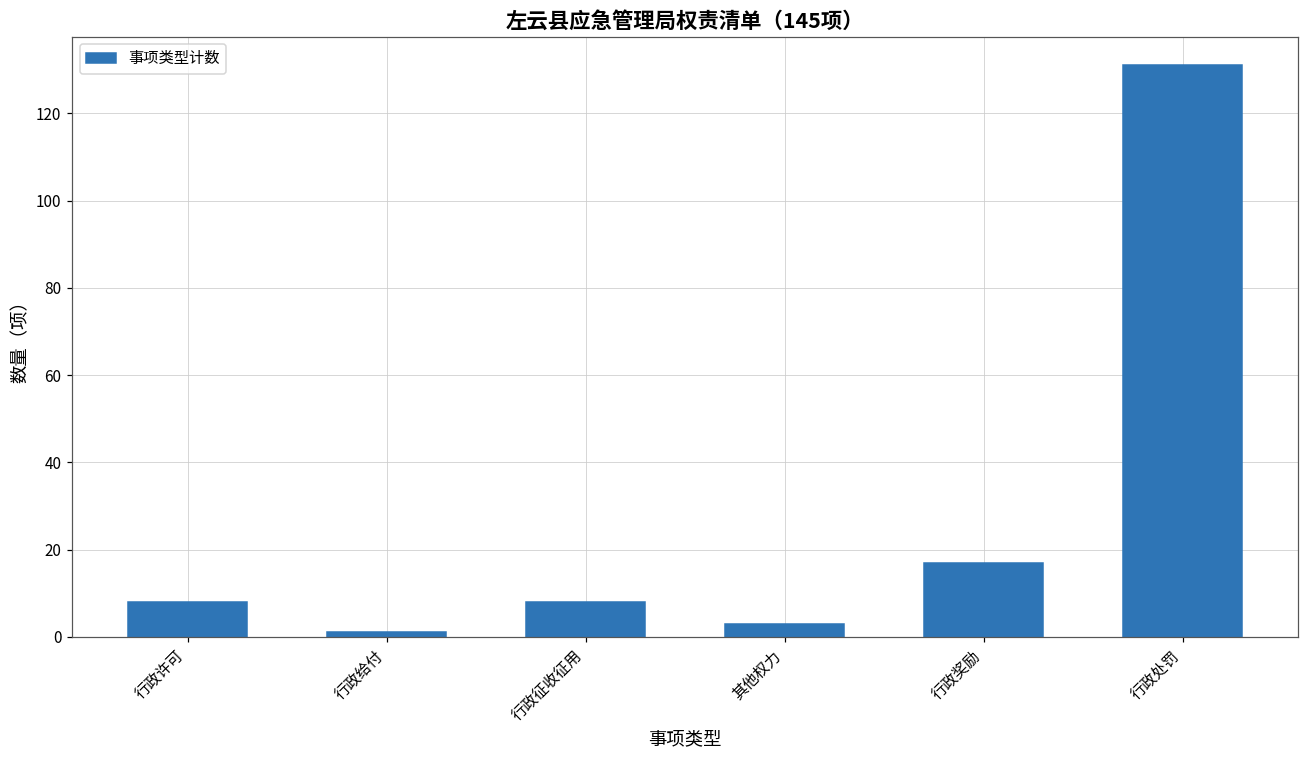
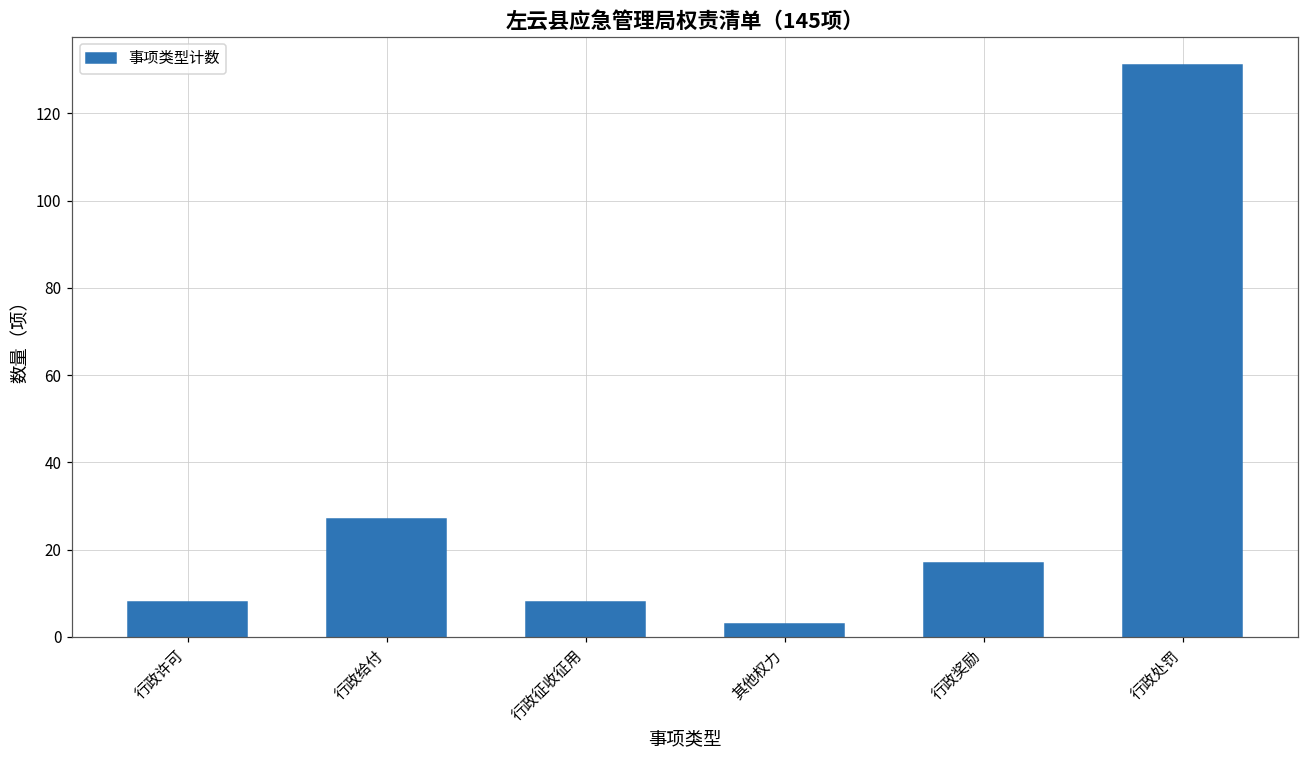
  {
    "行政许可": 8,
-   "行政给付": 1,
+   "行政给付": 27,
    "行政征收征用": 8,
    "其他权力": 3,
    "行政奖励": 17,
    "行政处罚": 131
  }
